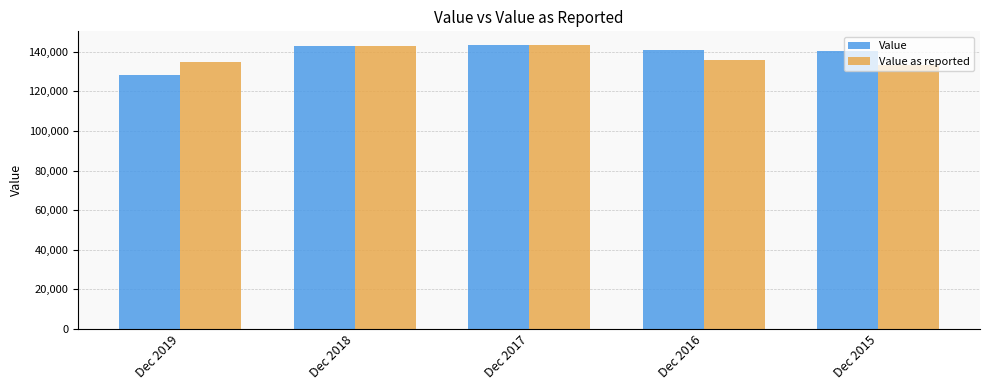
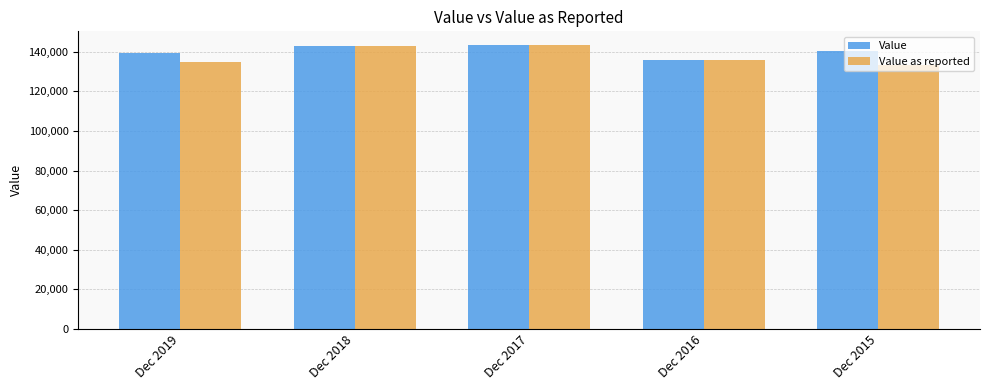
  {
    "Value": {
-     "Dec 2019": "128,000",
+     "Dec 2019": "139,000",
      "Dec 2018": "143,000",
      "Dec 2017": "143,000",
-     "Dec 2016": "141,000"
+     "Dec 2016": "136,000"
    },
    "Value as reported": {
      "Dec 2019": "135,000",
      "Dec 2018": "143,000",
      "Dec 2017": "143,000",
      "Dec 2016": "136,000"
    }
  }
